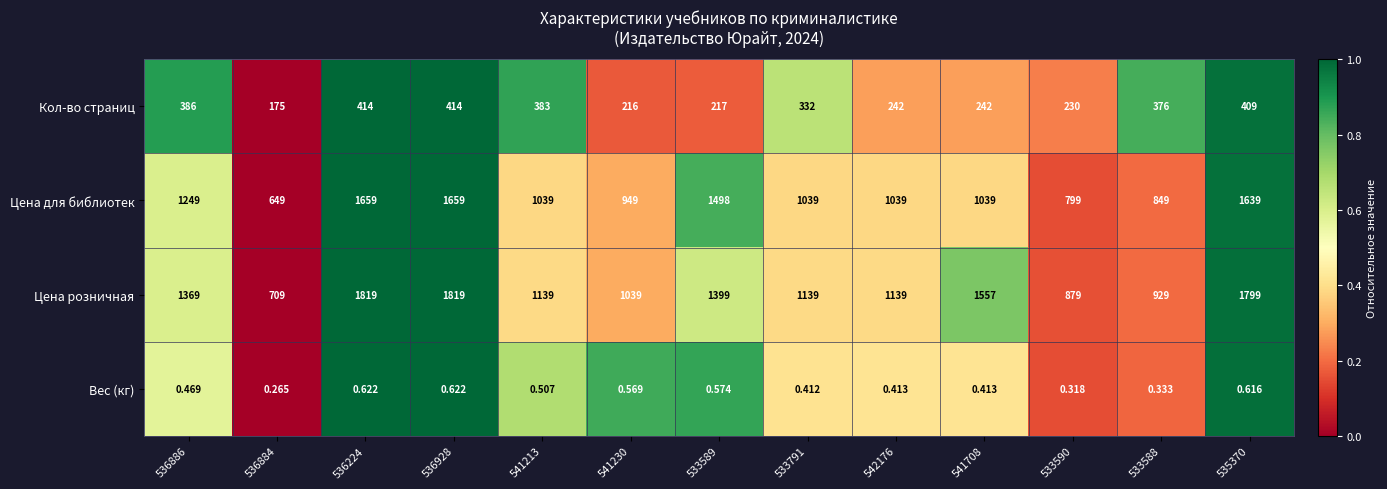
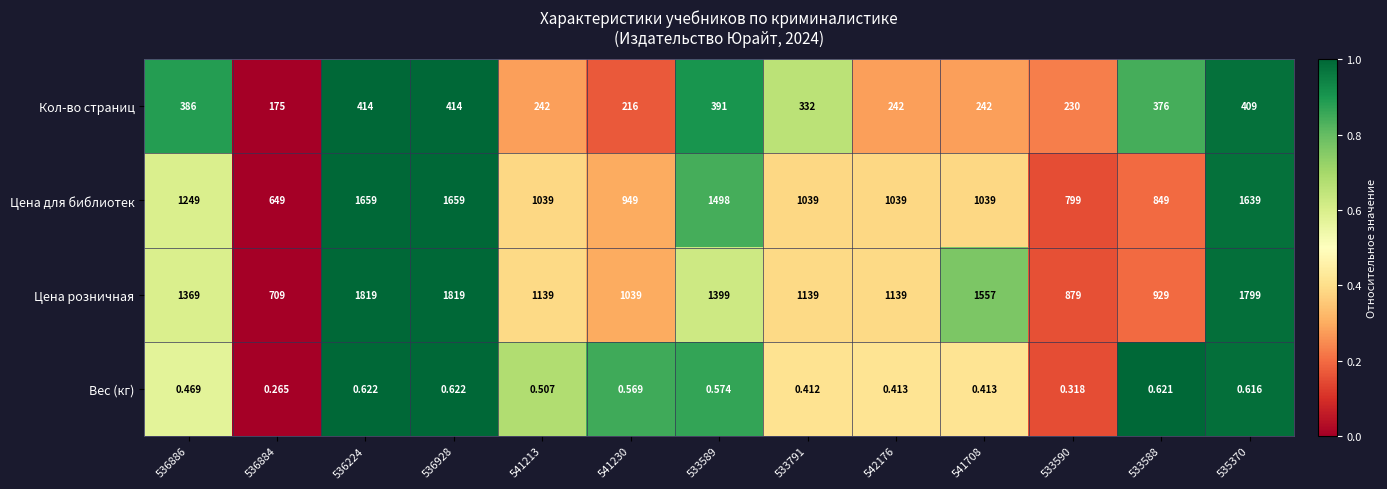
  {
    "Кол-во страниц": {
      "536886": 386,
      "536884": 175,
      "536224": 414,
      "536928": 414,
-     "541213": 383,
+     "541213": 242,
      "541230": 216,
-     "533589": 217,
+     "533589": 391,
      "533791": 332,
      "542176": 242,
      "541708": 242,
      "533590": 230,
      "533588": 376,
      "535370": 409
    },
    "Цена для библиотек": {
      "536886": 1249,
      "536884": 649,
      "536224": 1659,
      "536928": 1659,
      "541213": 1039,
      "541230": 949,
      "533589": 1498,
      "533791": 1039,
      "542176": 1039,
      "541708": 1039,
      "533590": 799,
      "533588": 849,
      "535370": 1639
    },
    "Цена розничная": {
      "536886": 1369,
      "536884": 709,
      "536224": 1819,
      "536928": 1819,
      "541213": 1139,
      "541230": 1039,
      "533589": 1399,
      "533791": 1139,
      "542176": 1139,
      "541708": 1557,
      "533590": 879,
      "533588": 929,
      "535370": 1799
    },
    "Вес (кг)": {
      "536886": 0.469,
      "536884": 0.265,
      "536224": 0.622,
      "536928": 0.622,
      "541213": 0.507,
      "541230": 0.569,
      "533589": 0.574,
      "533791": 0.412,
      "542176": 0.413,
      "541708": 0.413,
      "533590": 0.318,
-     "533588": 0.333,
+     "533588": 0.621,
      "535370": 0.616
    }
  }
